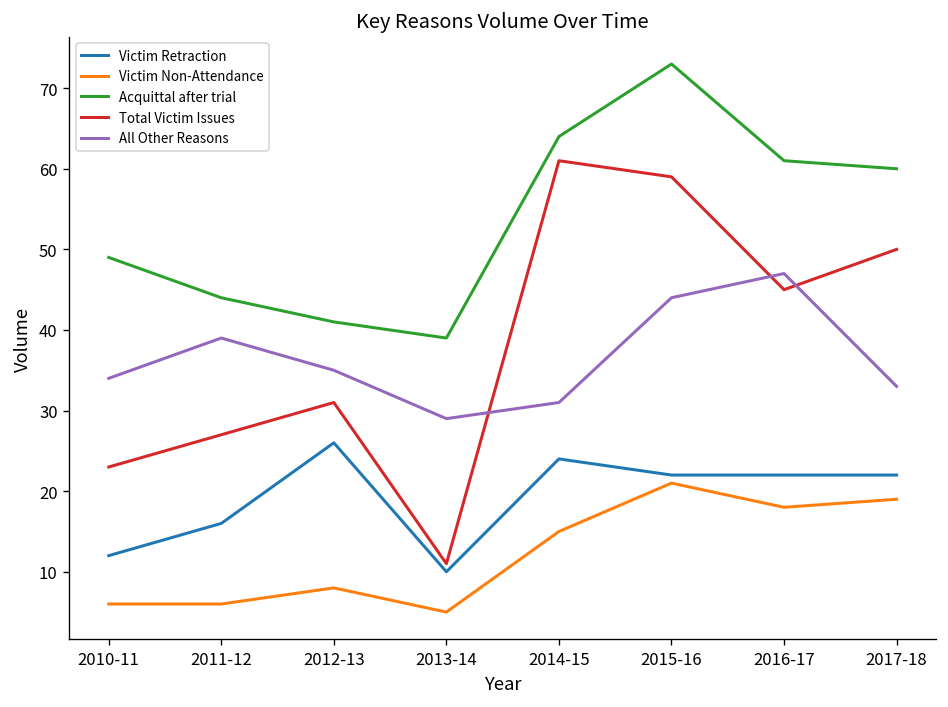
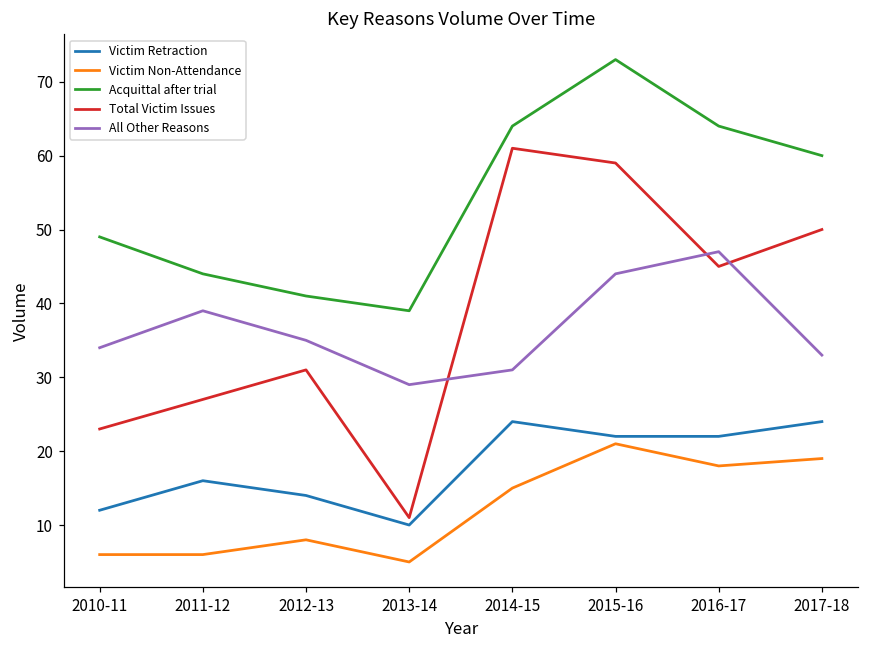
  {
    "Victim Retraction": {
      "2010-11": 12,
      "2011-12": 16,
-     "2012-13": 26,
+     "2012-13": 14,
      "2013-14": 10,
      "2014-15": 24,
      "2015-16": 22,
      "2016-17": 22,
-     "2017-18": 22
+     "2017-18": 24
    },
    "Victim Non-Attendance": {
      "2010-11": 6,
      "2011-12": 6,
      "2012-13": 8,
      "2013-14": 5,
      "2014-15": 15,
      "2015-16": 21,
      "2016-17": 18,
      "2017-18": 19
    },
    "Acquittal after trial": {
      "2010-11": 49,
      "2011-12": 44,
      "2012-13": 41,
      "2013-14": 39,
      "2014-15": 64,
      "2015-16": 73,
-     "2016-17": 61,
+     "2016-17": 64,
      "2017-18": 60
    },
    "Total Victim Issues": {
      "2010-11": 23,
      "2011-12": 27,
      "2012-13": 31,
      "2013-14": 11,
      "2014-15": 61,
      "2015-16": 59,
      "2016-17": 45,
      "2017-18": 50
    },
    "All Other Reasons": {
      "2010-11": 34,
      "2011-12": 39,
      "2012-13": 35,
      "2013-14": 29,
      "2014-15": 31,
      "2015-16": 44,
      "2016-17": 47,
      "2017-18": 33
    }
  }
